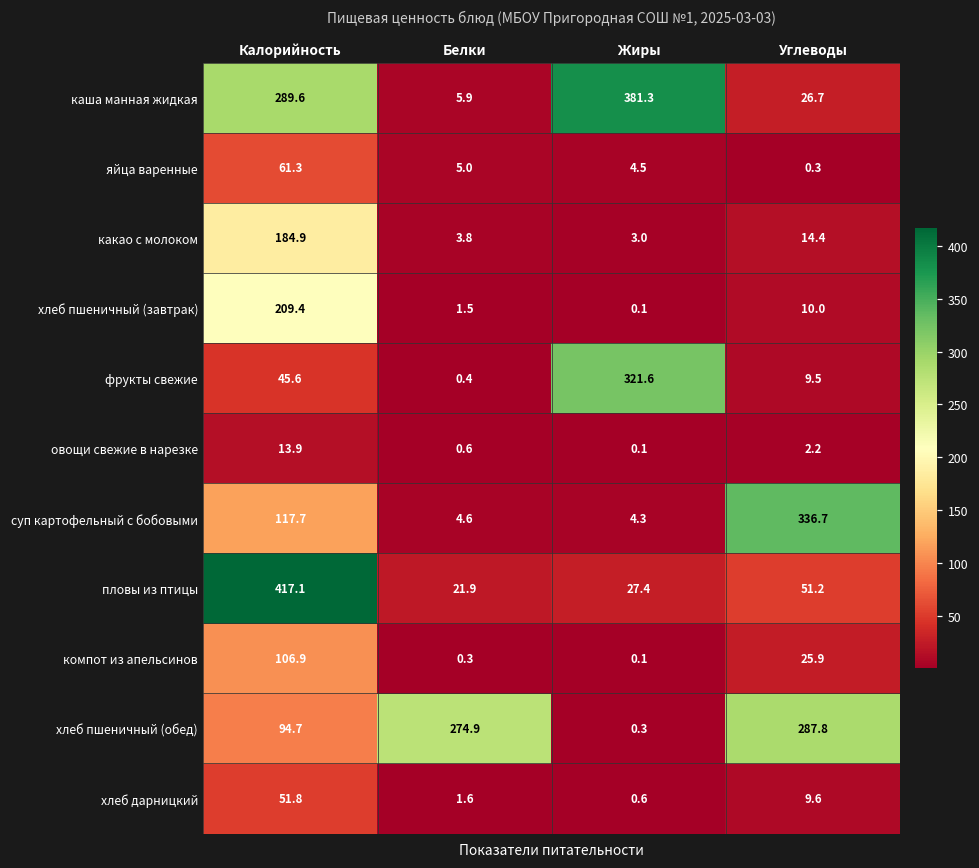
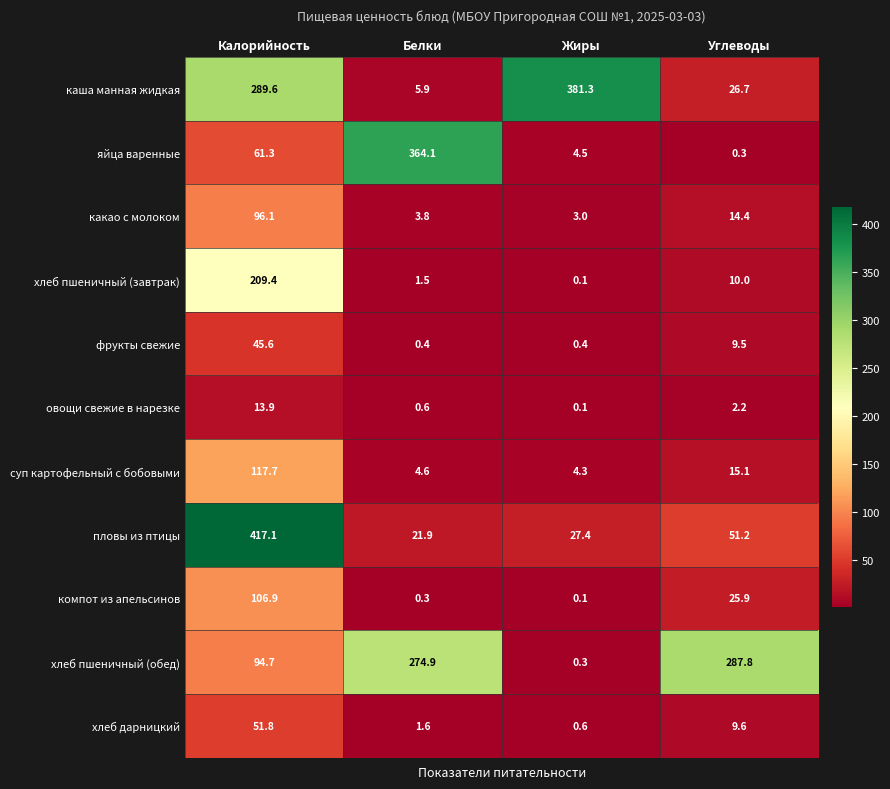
  {
    "каша манная жидкая": {
      "Калорийность": 289.6,
      "Белки": 5.9,
      "Жиры": 381.3,
      "Углеводы": 26.7
    },
    "яйца варенные": {
      "Калорийность": 61.3,
-     "Белки": 5.0,
+     "Белки": 364.1,
      "Жиры": 4.5,
      "Углеводы": 0.3
    },
    "какао с молоком": {
-     "Калорийность": 184.9,
+     "Калорийность": 96.1,
      "Белки": 3.8,
      "Жиры": 3.0,
      "Углеводы": 14.4
    },
    "хлеб пшеничный (завтрак)": {
      "Калорийность": 209.4,
      "Белки": 1.5,
      "Жиры": 0.1,
      "Углеводы": 10.0
    },
    "фрукты свежие": {
      "Калорийность": 45.6,
      "Белки": 0.4,
-     "Жиры": 321.6,
+     "Жиры": 0.4,
      "Углеводы": 9.5
    },
    "овощи свежие в нарезке": {
      "Калорийность": 13.9,
      "Белки": 0.6,
      "Жиры": 0.1,
      "Углеводы": 2.2
    },
    "суп картофельный с бобовыми": {
      "Калорийность": 117.7,
      "Белки": 4.6,
      "Жиры": 4.3,
-     "Углеводы": 336.7
+     "Углеводы": 15.1
    },
    "пловы из птицы": {
      "Калорийность": 417.1,
      "Белки": 21.9,
      "Жиры": 27.4,
      "Углеводы": 51.2
    },
    "компот из апельсинов": {
      "Калорийность": 106.9,
      "Белки": 0.3,
      "Жиры": 0.1,
      "Углеводы": 25.9
    },
    "хлеб пшеничный (обед)": {
      "Калорийность": 94.7,
      "Белки": 274.9,
      "Жиры": 0.3,
      "Углеводы": 287.8
    },
    "хлеб дарницкий": {
      "Калорийность": 51.8,
      "Белки": 1.6,
      "Жиры": 0.6,
      "Углеводы": 9.6
    }
  }
